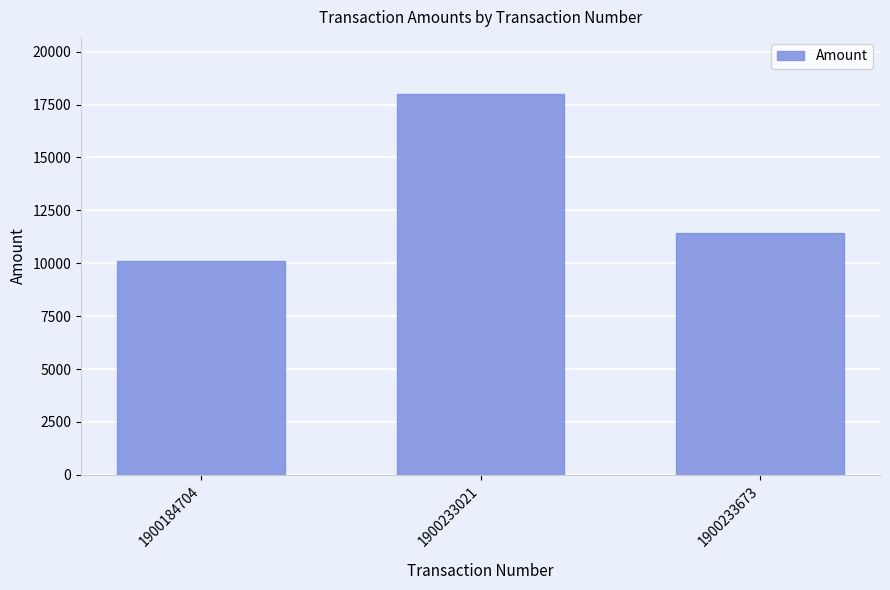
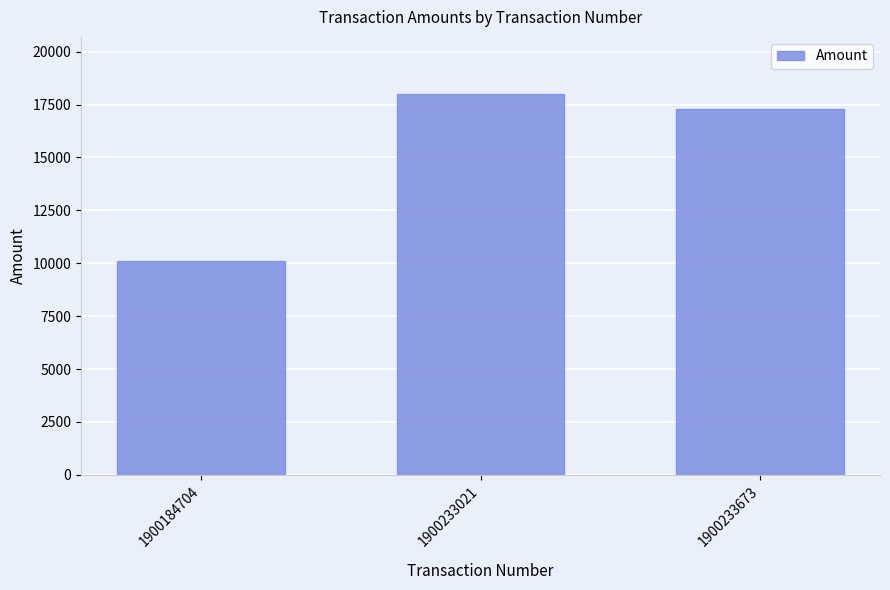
  {
    "1900184704": 10100,
    "1900233021": 18000,
-   "1900233673": 11400
+   "1900233673": 17300
  }
